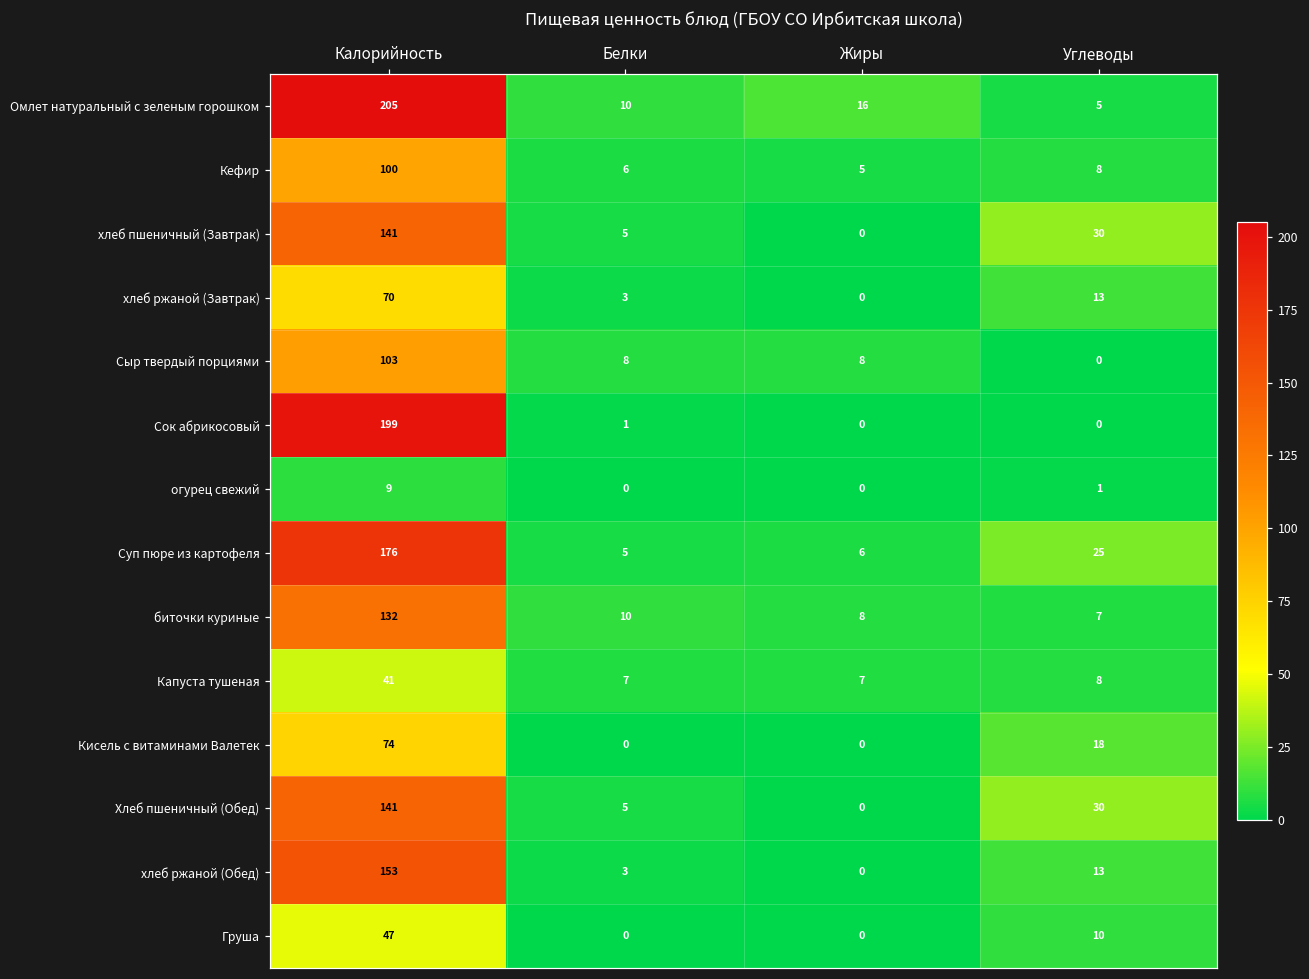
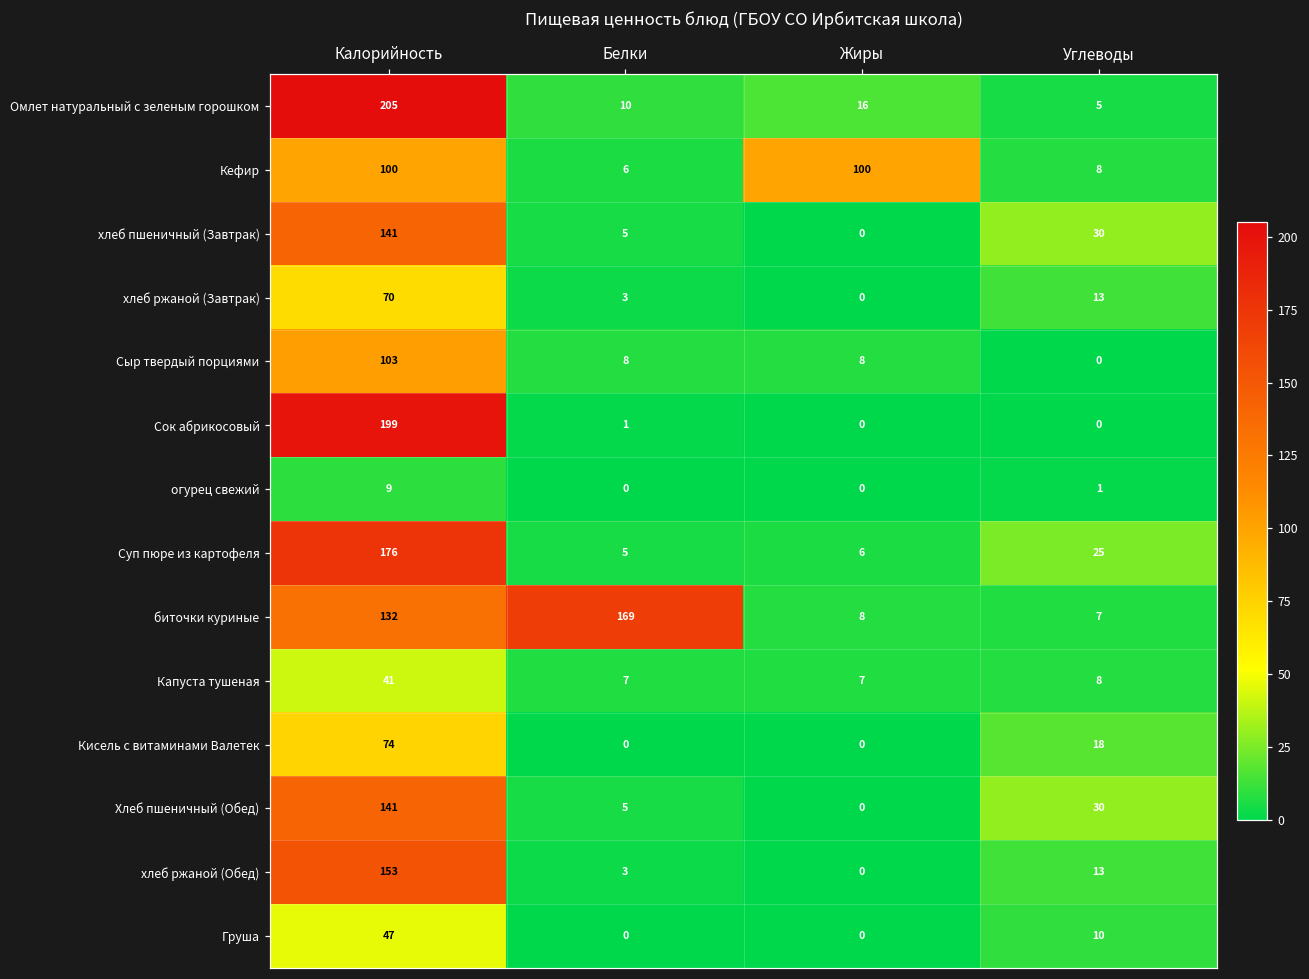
  {
    "Омлет натуральный с зеленым горошком": {
      "Калорийность": 205,
      "Белки": 10,
      "Жиры": 16,
      "Углеводы": 5
    },
    "Кефир": {
      "Калорийность": 100,
      "Белки": 6,
-     "Жиры": 5,
+     "Жиры": 100,
      "Углеводы": 8
    },
    "хлеб пшеничный (Завтрак)": {
      "Калорийность": 141,
      "Белки": 5,
      "Жиры": 0,
      "Углеводы": 30
    },
    "хлеб ржаной (Завтрак)": {
      "Калорийность": 70,
      "Белки": 3,
      "Жиры": 0,
      "Углеводы": 13
    },
    "Сыр твердый порциями": {
      "Калорийность": 103,
      "Белки": 8,
      "Жиры": 8,
      "Углеводы": 0
    },
    "Сок абрикосовый": {
      "Калорийность": 199,
      "Белки": 1,
      "Жиры": 0,
      "Углеводы": 0
    },
    "огурец свежий": {
      "Калорийность": 9,
      "Белки": 0,
      "Жиры": 0,
      "Углеводы": 1
    },
    "Суп пюре из картофеля": {
      "Калорийность": 176,
      "Белки": 5,
      "Жиры": 6,
      "Углеводы": 25
    },
    "биточки куриные": {
      "Калорийность": 132,
-     "Белки": 10,
+     "Белки": 169,
      "Жиры": 8,
      "Углеводы": 7
    },
    "Капуста тушеная": {
      "Калорийность": 41,
      "Белки": 7,
      "Жиры": 7,
      "Углеводы": 8
    },
    "Кисель с витаминами Валетек": {
      "Калорийность": 74,
      "Белки": 0,
      "Жиры": 0,
      "Углеводы": 18
    },
    "Хлеб пшеничный (Обед)": {
      "Калорийность": 141,
      "Белки": 5,
      "Жиры": 0,
      "Углеводы": 30
    },
    "хлеб ржаной (Обед)": {
      "Калорийность": 153,
      "Белки": 3,
      "Жиры": 0,
      "Углеводы": 13
    },
    "Груша": {
      "Калорийность": 47,
      "Белки": 0,
      "Жиры": 0,
      "Углеводы": 10
    }
  }
